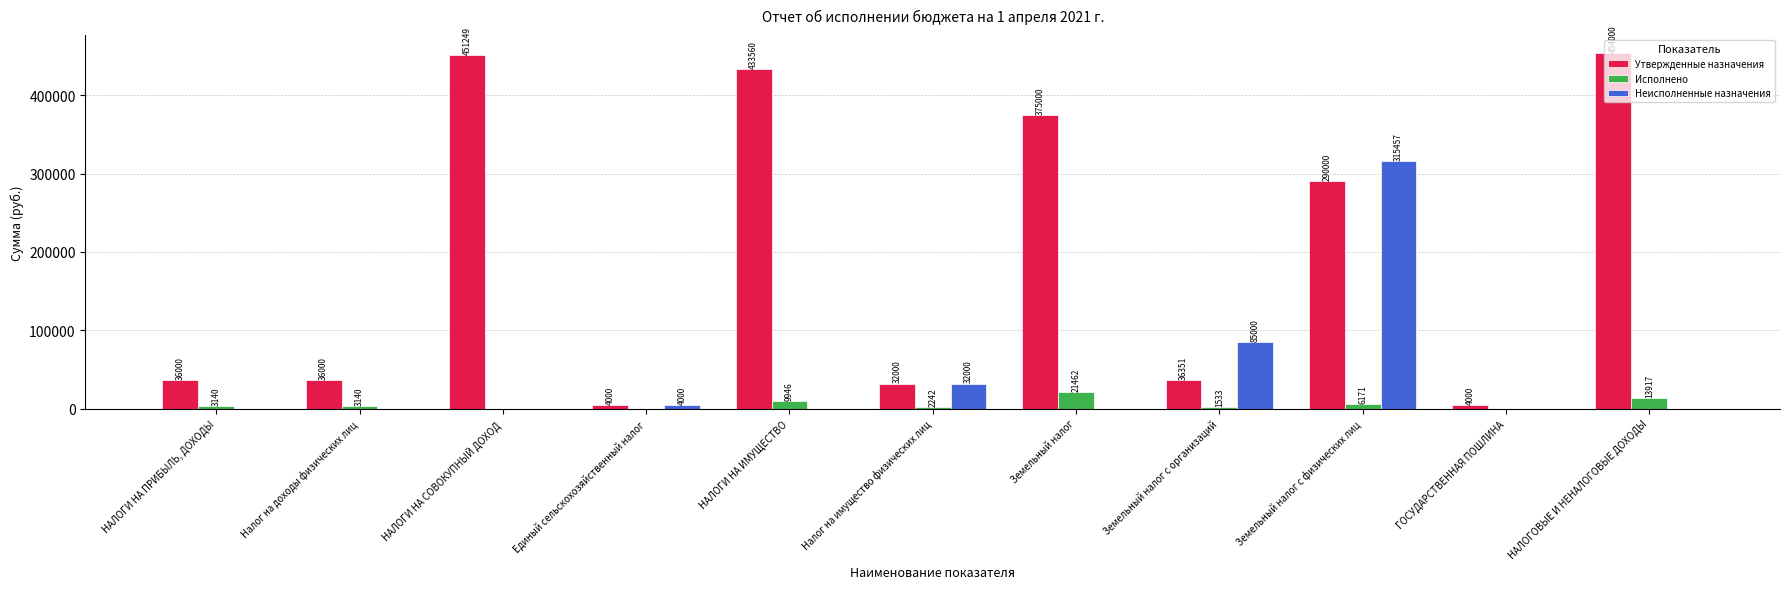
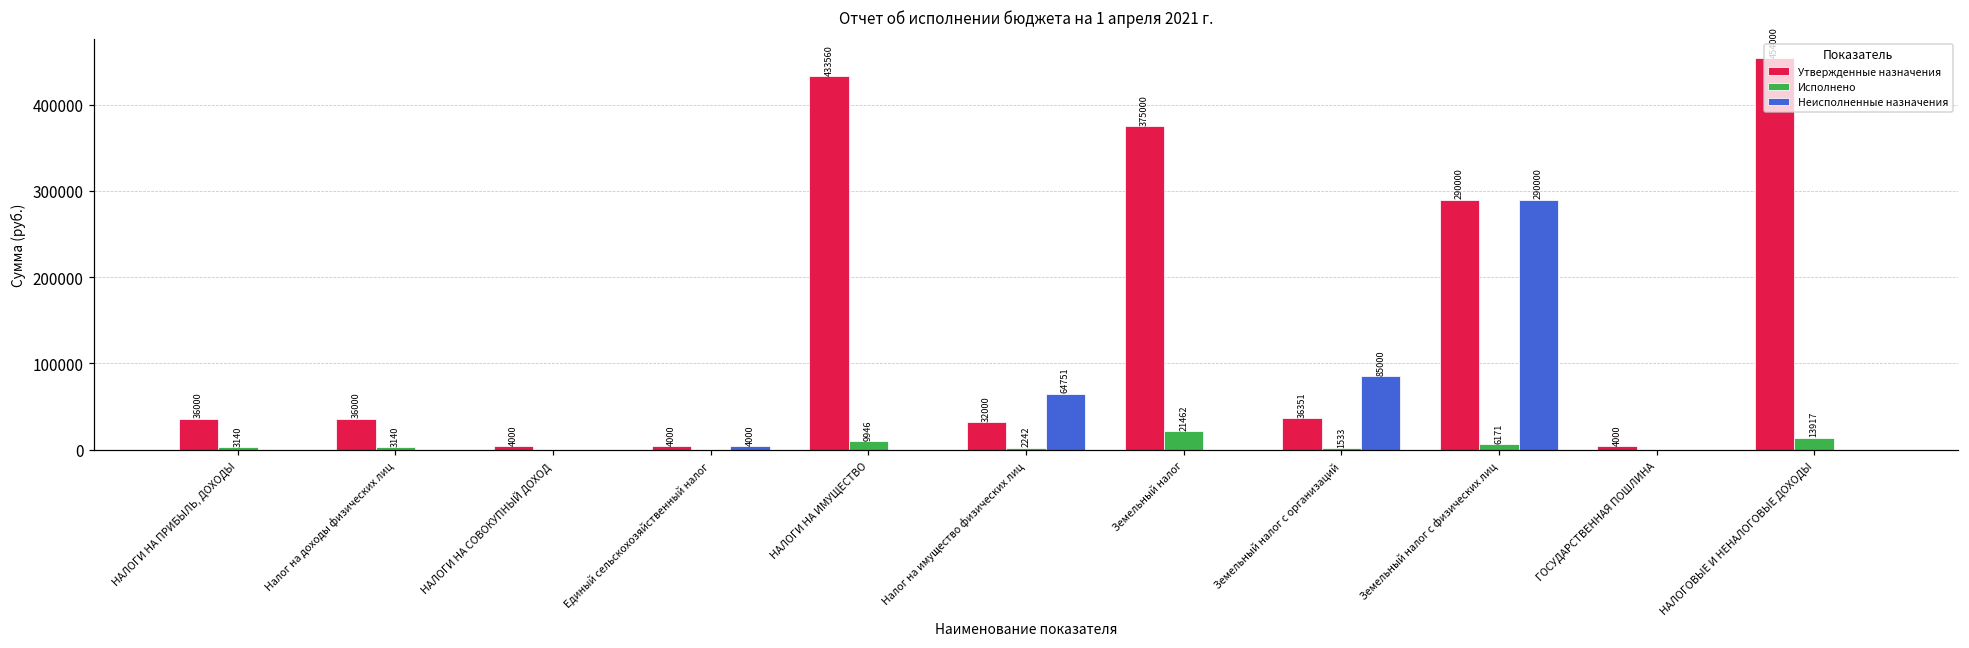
  {
    "Утвержденные назначения": {
      "НАЛОГИ НА ПРИБЫЛЬ, ДОХОДЫ": 36000,
      "Налог на доходы физических лиц": 36000,
-     "НАЛОГИ НА СОВОКУПНЫЙ ДОХОД": 451249,
+     "НАЛОГИ НА СОВОКУПНЫЙ ДОХОД": 4000,
      "Единый сельскохозяйственный налог": 4000,
      "НАЛОГИ НА ИМУЩЕСТВО": 433560,
      "Налог на имущество физических лиц": 32000,
      "Земельный налог": 375000,
      "Земельный налог с организаций": 36351,
      "Земельный налог с физических лиц": 290000,
      "ГОСУДАРСТВЕННАЯ ПОШЛИНА": 4000
    },
    "Исполнено": {
      "НАЛОГИ НА ПРИБЫЛЬ, ДОХОДЫ": 3140,
      "Налог на доходы физических лиц": 3140,
      "Налог на имущество физических лиц": 2242,
      "Земельный налог": 21462,
      "Земельный налог с организаций": 1533,
      "Земельный налог с физических лиц": 6171,
      "НАЛОГОВЫЕ И НЕНАЛОГОВЫЕ ДОХОДЫ": 13917
    },
    "Неисполненные назначения": {
      "Единый сельскохозяйственный налог": 4000,
-     "Налог на имущество физических лиц": 32000,
+     "Налог на имущество физических лиц": 64751,
      "Земельный налог с организаций": 85000,
-     "Земельный налог с физических лиц": 315457
+     "Земельный налог с физических лиц": 290000
    }
  }
